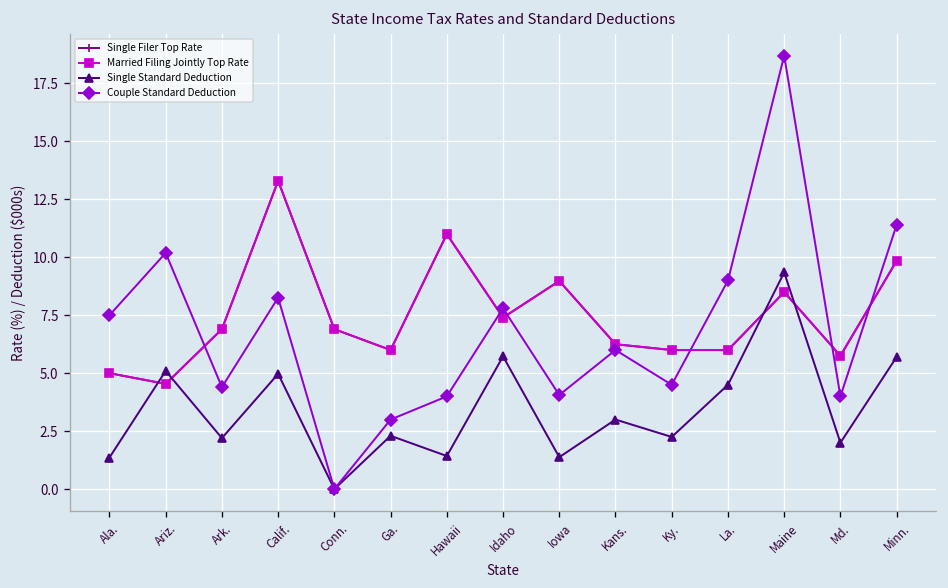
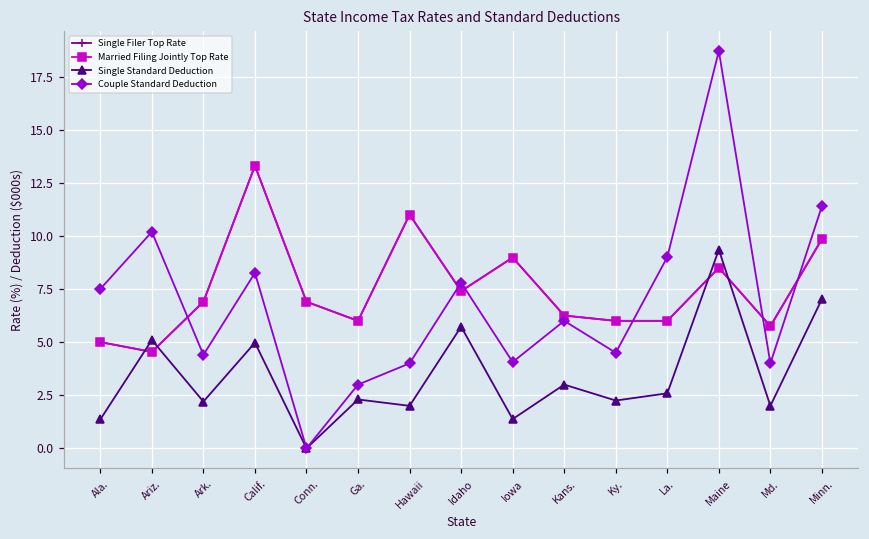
  {
    "Single Standard Deduction": {
      "Ala.": 1.4,
      "Ariz.": 5.1,
      "Ark.": 2.2,
      "Calif.": 5.0,
      "Ga.": 2.3,
-     "Hawaii": 1.4,
+     "Hawaii": 2.0,
      "Idaho": 5.7,
      "Iowa": 1.4,
      "Kans.": 3.0,
      "Ky.": 2.3,
-     "La.": 4.5,
+     "La.": 2.6,
      "Maine": 9.4,
      "Md.": 2.0,
-     "Minn.": 5.7
+     "Minn.": 7.0
    }
  }
